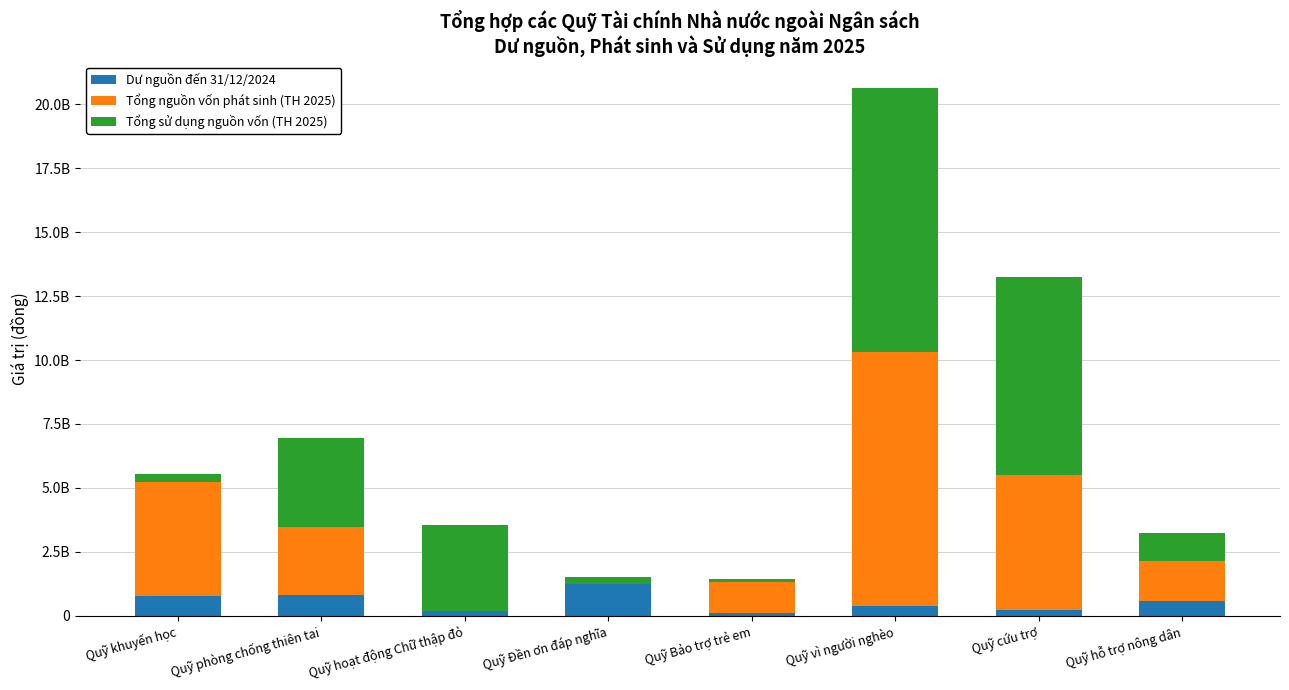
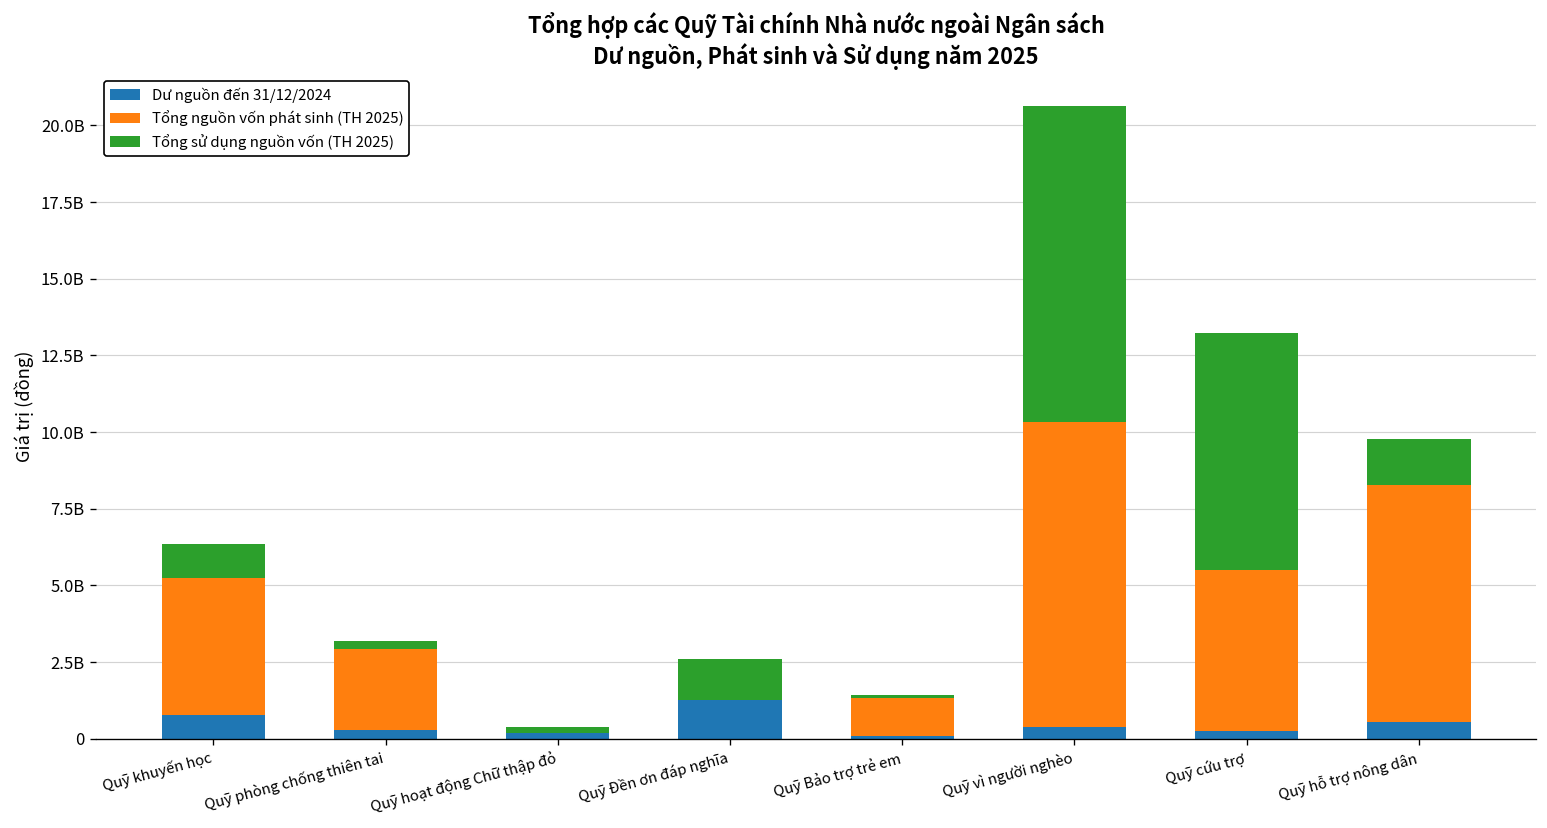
  {
    "Dư nguồn đến 31/12/2024": {
      "Quỹ khuyến học": 800000000,
-     "Quỹ phòng chống thiên tai": 800000000,
+     "Quỹ phòng chống thiên tai": 300000000,
      "Quỹ hoạt động Chữ thập đỏ": 200000000,
      "Quỹ Đền ơn đáp nghĩa": 1200000000,
      "Quỹ Bảo trợ trẻ em": 100000000,
      "Quỹ vì người nghèo": 400000000,
      "Quỹ cứu trợ": 200000000,
      "Quỹ hỗ trợ nông dân": 600000000
    },
    "Tổng nguồn vốn phát sinh (TH 2025)": {
      "Quỹ khuyến học": 4500000000,
      "Quỹ phòng chống thiên tai": 2600000000,
      "Quỹ hoạt động Chữ thập đỏ": 0,
      "Quỹ Đền ơn đáp nghĩa": 0,
      "Quỹ Bảo trợ trẻ em": 1200000000,
      "Quỹ vì người nghèo": 9900000000,
      "Quỹ cứu trợ": 5300000000,
-     "Quỹ hỗ trợ nông dân": 1600000000
+     "Quỹ hỗ trợ nông dân": 7700000000
    },
    "Tổng sử dụng nguồn vốn (TH 2025)": {
-     "Quỹ khuyến học": 300000000,
-     "Quỹ phòng chống thiên tai": 3500000000,
-     "Quỹ hoạt động Chữ thập đỏ": 3400000000,
-     "Quỹ Đền ơn đáp nghĩa": 300000000,
+     "Quỹ khuyến học": 1100000000,
+     "Quỹ phòng chống thiên tai": 300000000,
+     "Quỹ hoạt động Chữ thập đỏ": 200000000,
+     "Quỹ Đền ơn đáp nghĩa": 1400000000,
      "Quỹ Bảo trợ trẻ em": 100000000,
      "Quỹ vì người nghèo": 10300000000,
      "Quỹ cứu trợ": 7700000000,
-     "Quỹ hỗ trợ nông dân": 1100000000
+     "Quỹ hỗ trợ nông dân": 1500000000
    }
  }
